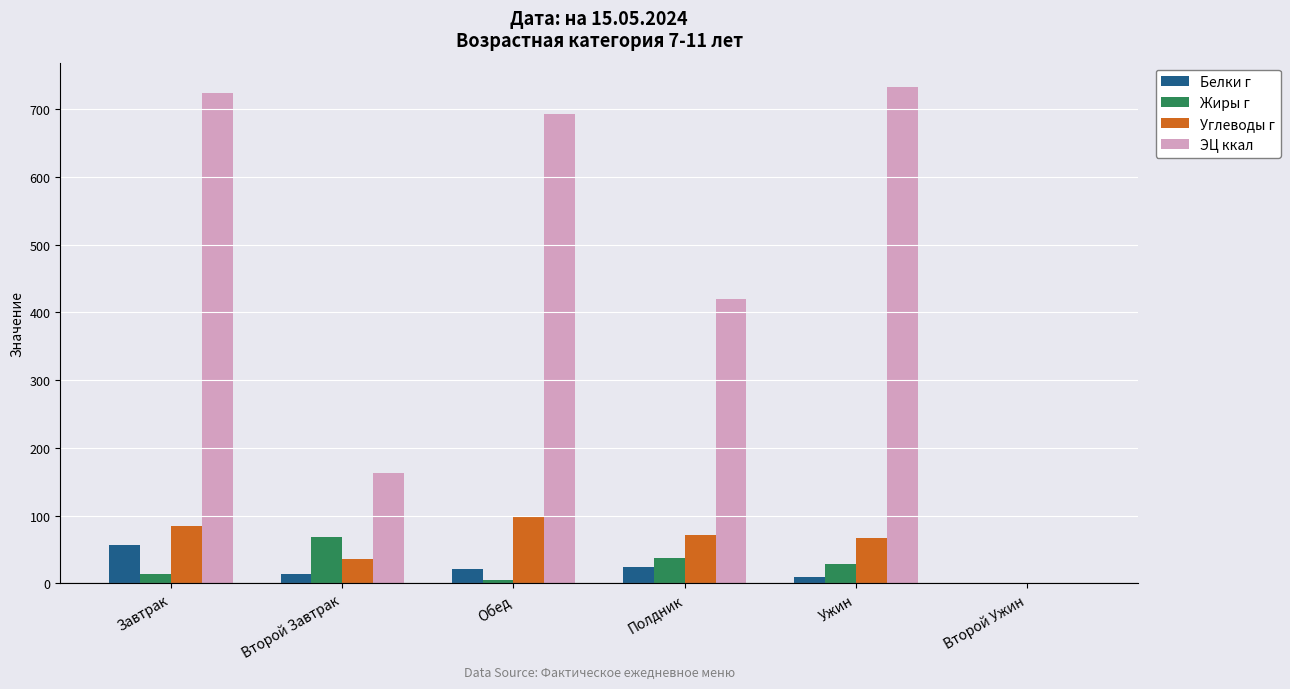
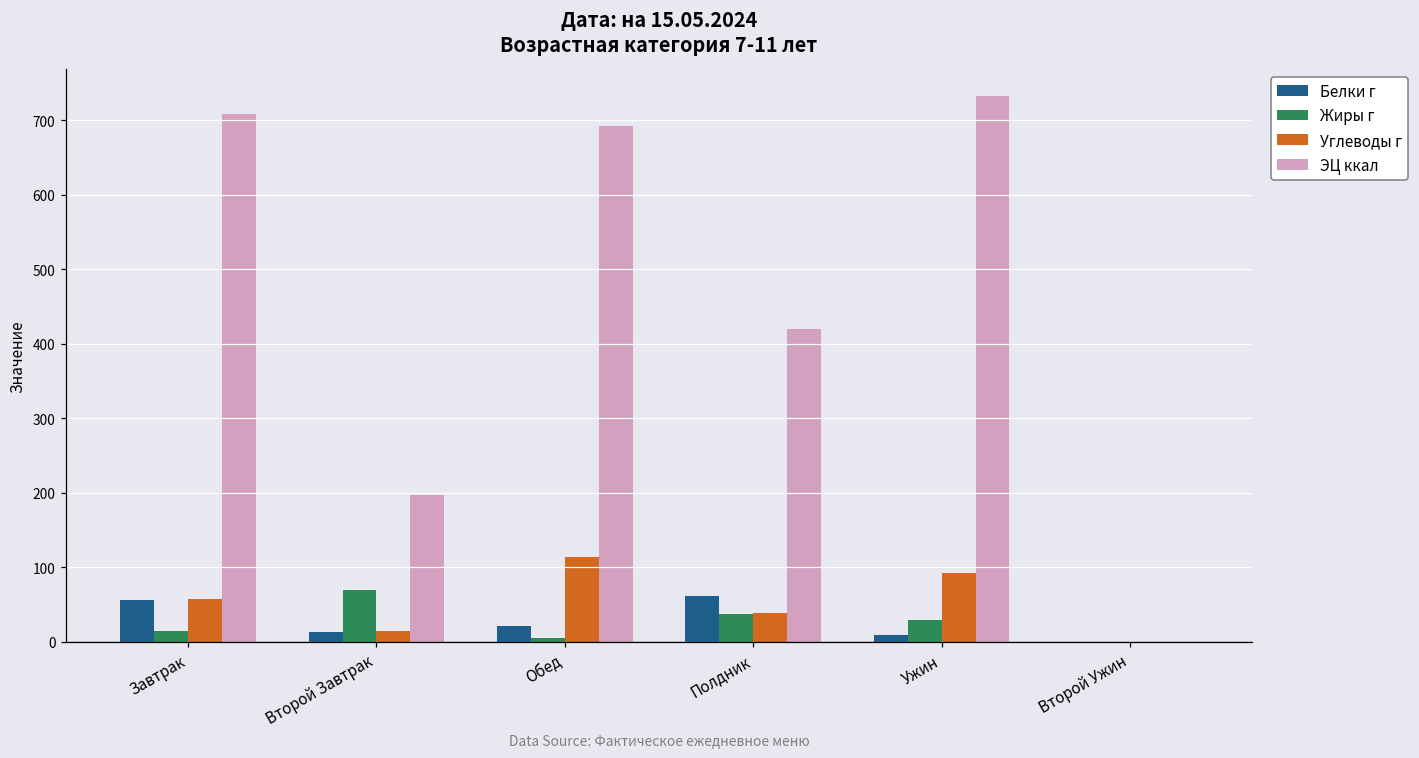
  {
    "Белки г": {
      "Завтрак": 60,
      "Второй Завтрак": 10,
      "Обед": 20,
-     "Полдник": 20,
+     "Полдник": 60,
      "Ужин": 10,
      "Второй Ужин": 0
    },
    "Жиры г": {
      "Завтрак": 10,
      "Второй Завтрак": 70,
      "Обед": 10,
      "Полдник": 40,
      "Ужин": 30,
      "Второй Ужин": 0
    },
    "Углеводы г": {
-     "Завтрак": 80,
-     "Второй Завтрак": 40,
-     "Обед": 100,
-     "Полдник": 70,
-     "Ужин": 70,
+     "Завтрак": 60,
+     "Второй Завтрак": 10,
+     "Обед": 110,
+     "Полдник": 40,
+     "Ужин": 90,
      "Второй Ужин": 0
    },
    "ЭЦ ккал": {
-     "Завтрак": 720,
-     "Второй Завтрак": 160,
+     "Завтрак": 710,
+     "Второй Завтрак": 200,
      "Обед": 690,
      "Полдник": 420,
      "Ужин": 730,
      "Второй Ужин": 0
    }
  }
